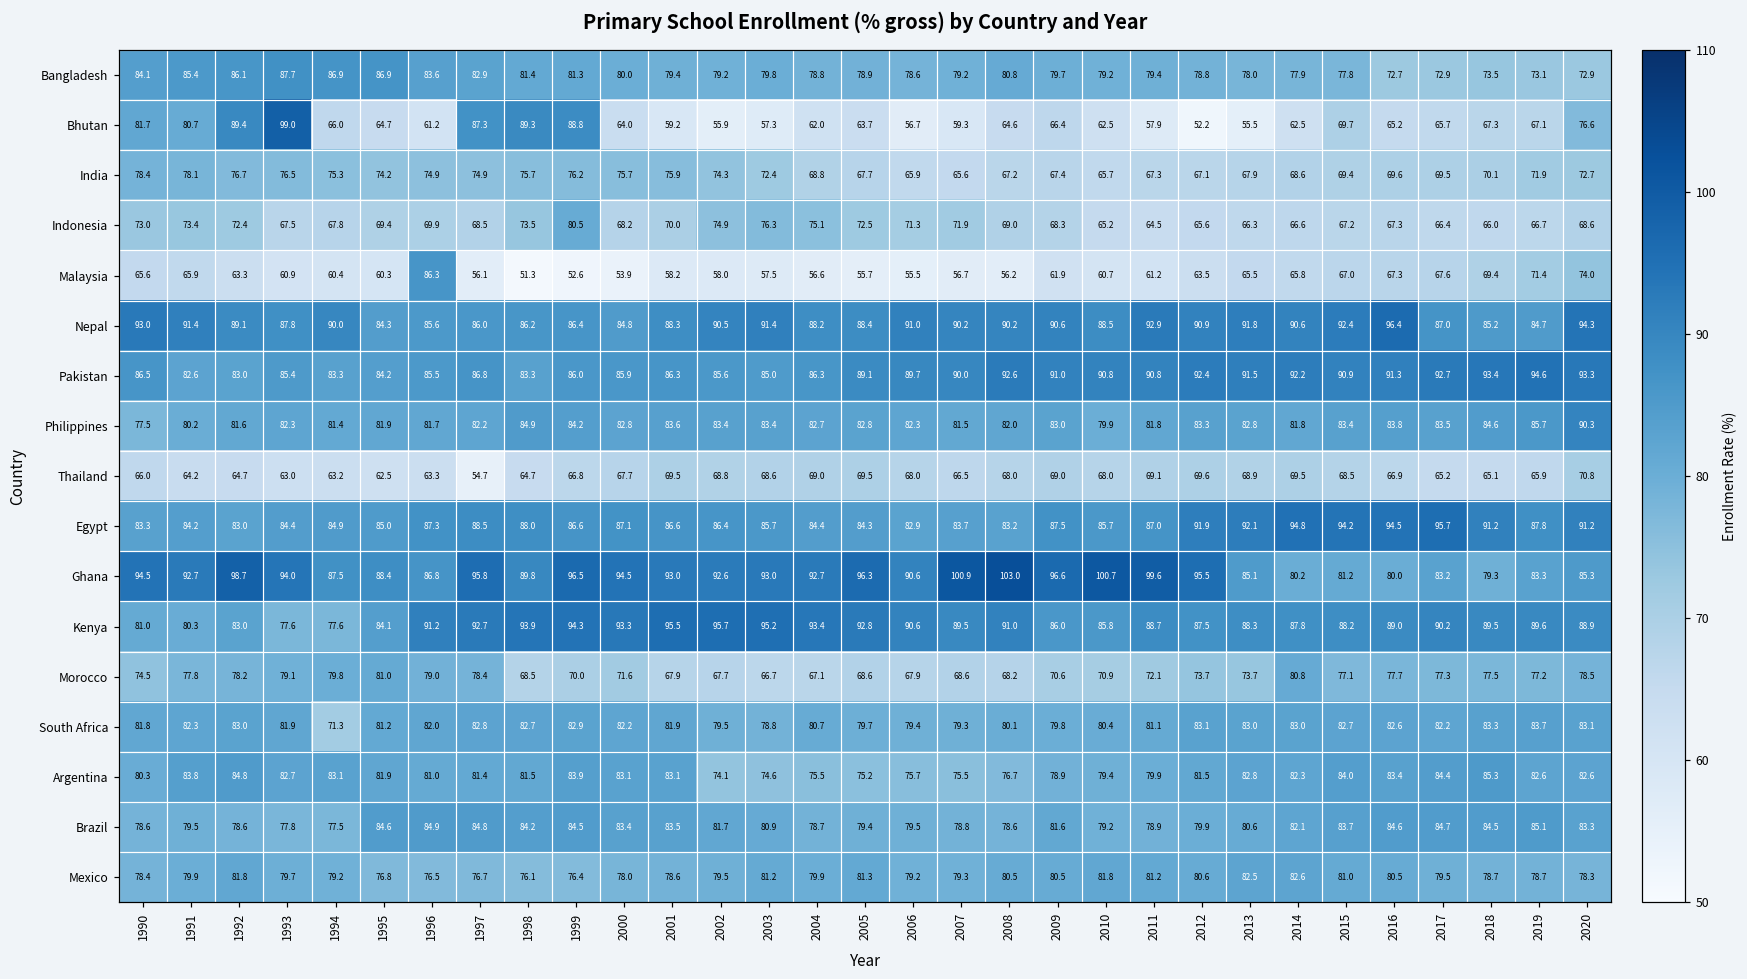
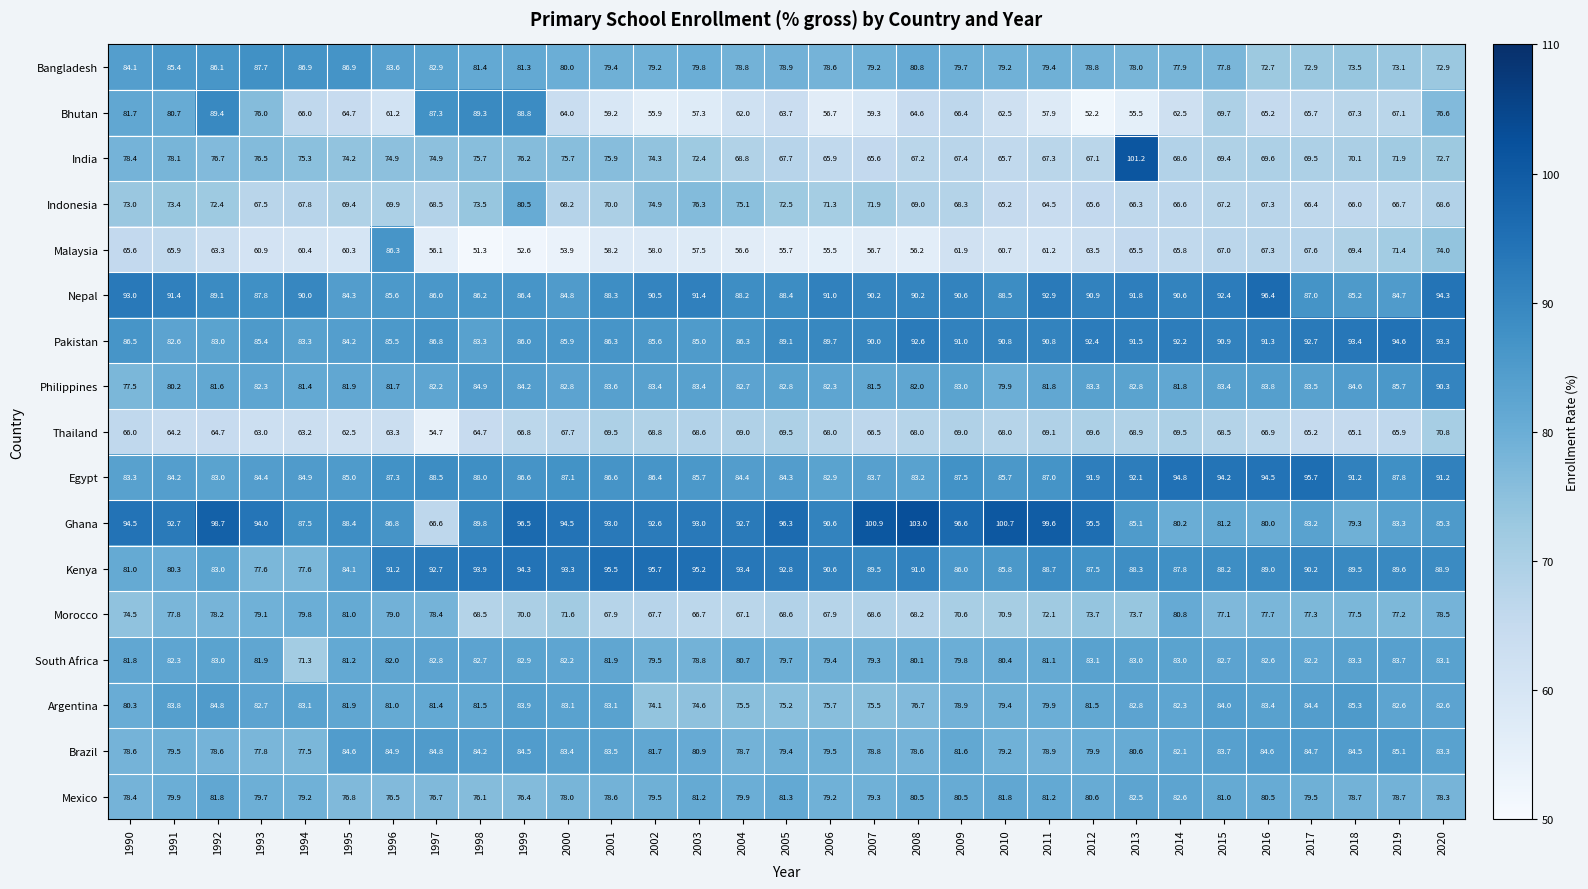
  {
    "Bhutan": {
      "1990": 81.7,
      "1991": 80.7,
      "1992": 89.4,
-     "1993": 99.0,
+     "1993": 76.0,
      "1994": 66.0,
      "1995": 64.7,
      "1996": 61.2,
      "1997": 87.3,
      "1998": 89.3,
      "1999": 88.8,
      "2000": 64.0,
      "2001": 59.2,
      "2002": 55.9,
      "2003": 57.3,
      "2004": 62.0,
      "2005": 63.7,
      "2006": 56.7,
      "2007": 59.3,
      "2008": 64.6,
      "2009": 66.4,
      "2010": 62.5,
      "2011": 57.9,
      "2012": 52.2,
      "2013": 55.5,
      "2014": 62.5,
      "2015": 69.7,
      "2016": 65.2,
      "2017": 65.7,
      "2018": 67.3,
      "2019": 67.1,
      "2020": 76.6
    },
    "India": {
      "1990": 78.4,
      "1991": 78.1,
      "1992": 76.7,
      "1993": 76.5,
      "1994": 75.3,
      "1995": 74.2,
      "1996": 74.9,
      "1997": 74.9,
      "1998": 75.7,
      "1999": 76.2,
      "2000": 75.7,
      "2001": 75.9,
      "2002": 74.3,
      "2003": 72.4,
      "2004": 68.8,
      "2005": 67.7,
      "2006": 65.9,
      "2007": 65.6,
      "2008": 67.2,
      "2009": 67.4,
      "2010": 65.7,
      "2011": 67.3,
      "2012": 67.1,
-     "2013": 67.9,
+     "2013": 101.2,
      "2014": 68.6,
      "2015": 69.4,
      "2016": 69.6,
      "2017": 69.5,
      "2018": 70.1,
      "2019": 71.9,
      "2020": 72.7
    },
    "Ghana": {
      "1990": 94.5,
      "1991": 92.7,
      "1992": 98.7,
      "1993": 94.0,
      "1994": 87.5,
      "1995": 88.4,
      "1996": 86.8,
-     "1997": 95.8,
+     "1997": 66.6,
      "1998": 89.8,
      "1999": 96.5,
      "2000": 94.5,
      "2001": 93.0,
      "2002": 92.6,
      "2003": 93.0,
      "2004": 92.7,
      "2005": 96.3,
      "2006": 90.6,
      "2007": 100.9,
      "2008": 103.0,
      "2009": 96.6,
      "2010": 100.7,
      "2011": 99.6,
      "2012": 95.5,
      "2013": 85.1,
      "2014": 80.2,
      "2015": 81.2,
      "2016": 80.0,
      "2017": 83.2,
      "2018": 79.3,
      "2019": 83.3,
      "2020": 85.3
    }
  }
